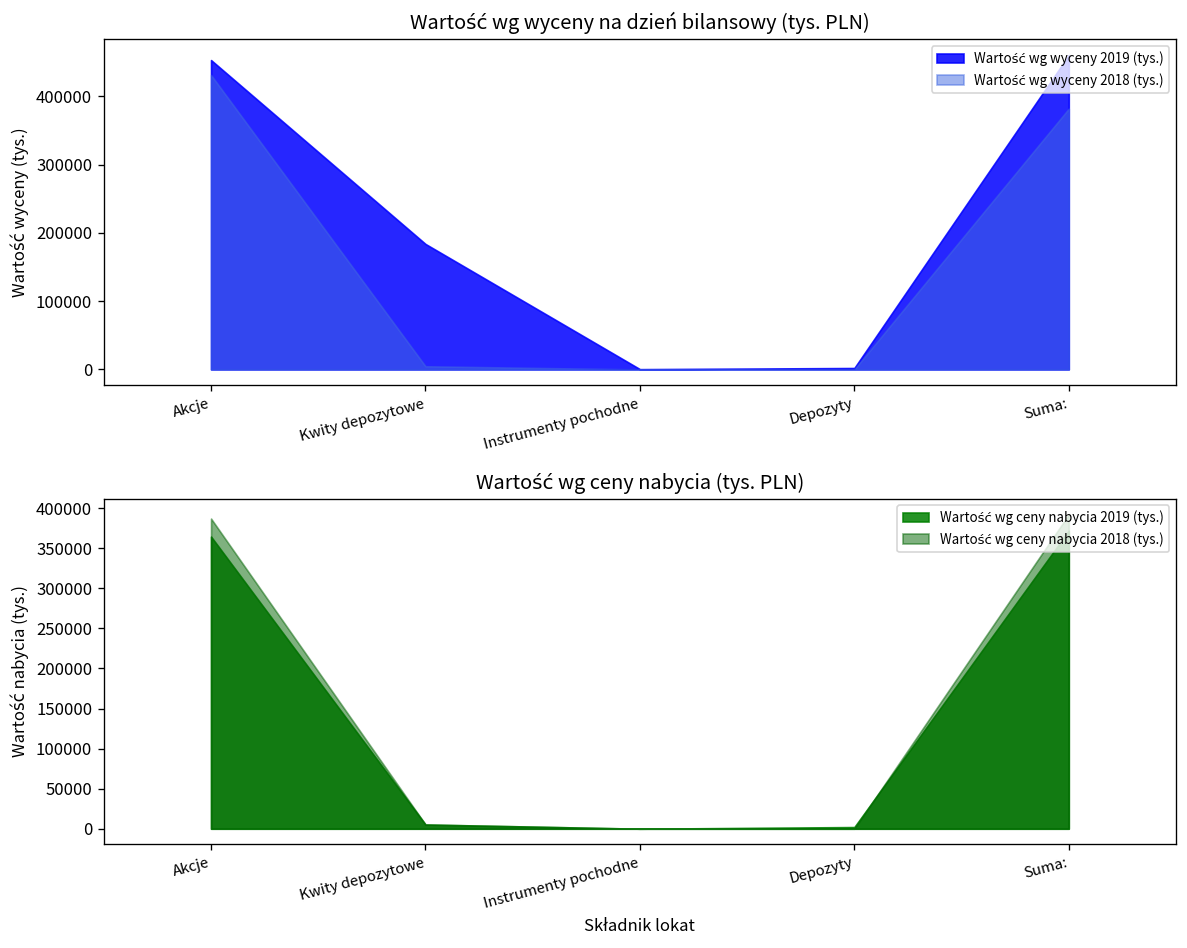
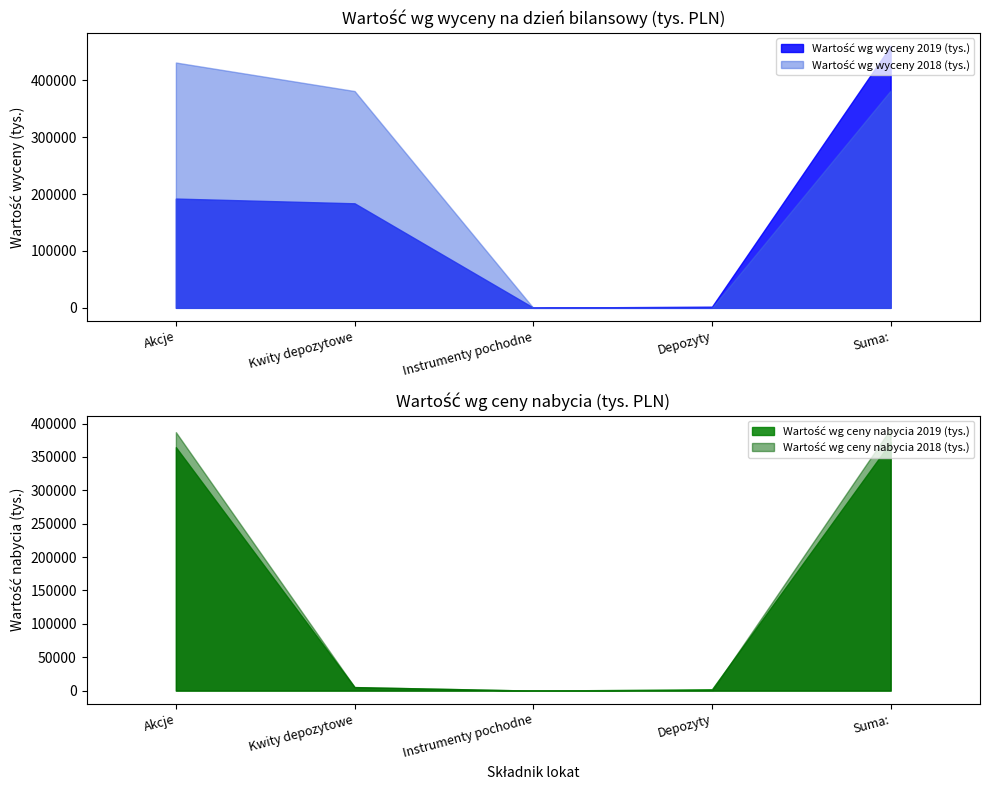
  {
    "Wartość wg wyceny na dzień bilansowy (tys. PLN)": {
      "Wartość wg wyceny 2019 (tys.)": {
-       "Akcje": 450000,
+       "Akcje": 190000,
        "Kwity depozytowe": 180000
      },
      "Wartość wg wyceny 2018 (tys.)": {
-       "Kwity depozytowe": 0
+       "Kwity depozytowe": 380000
      }
    }
  }
